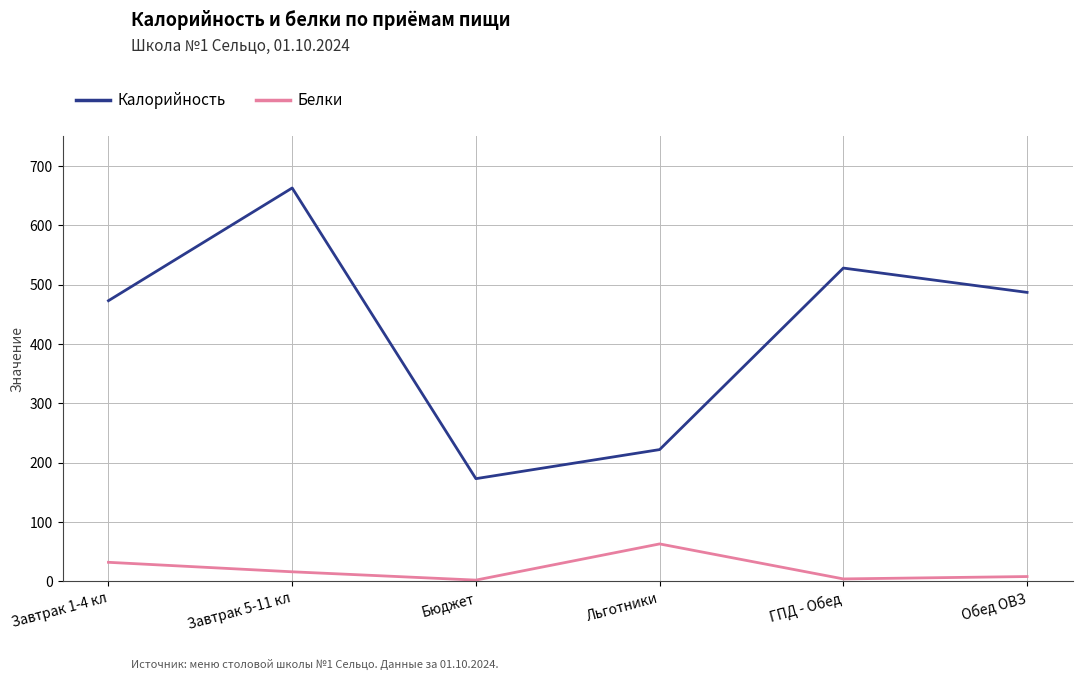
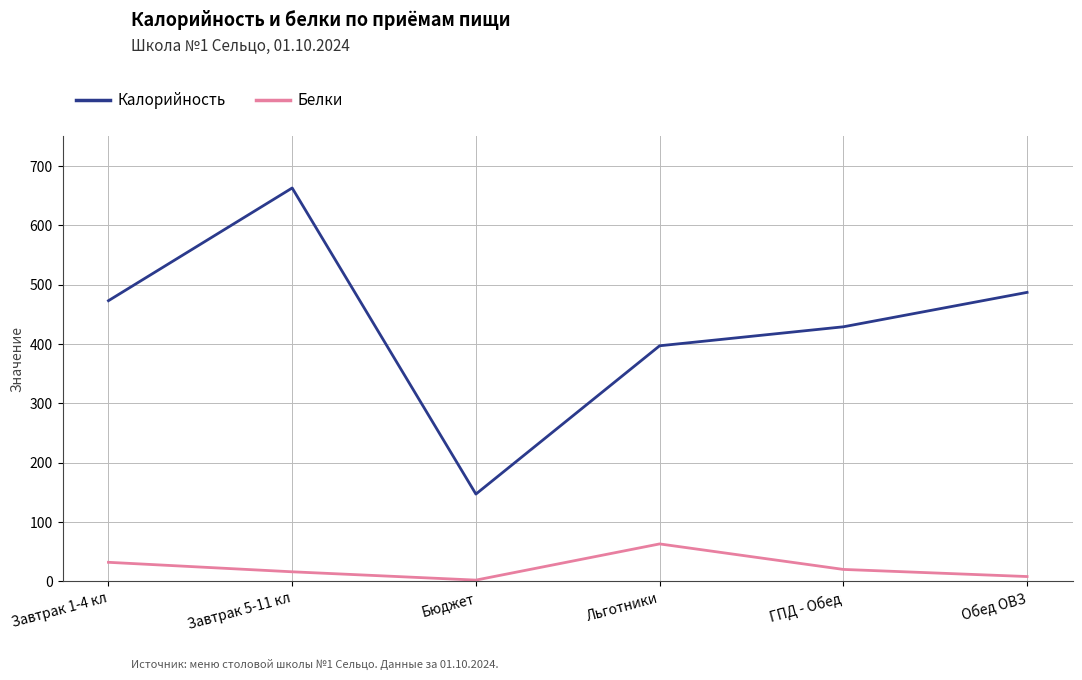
  {
    "Калорийность": {
      "Завтрак 1-4 кл": 470,
      "Завтрак 5-11 кл": 660,
-     "Бюджет": 170,
-     "Льготники": 220,
-     "ГПД - Обед": 530,
+     "Бюджет": 150,
+     "Льготники": 400,
+     "ГПД - Обед": 430,
      "Обед ОВЗ": 490
    },
    "Белки": {
      "Завтрак 1-4 кл": 30,
      "Завтрак 5-11 кл": 20,
      "Бюджет": 0,
      "Льготники": 60,
-     "ГПД - Обед": 0,
+     "ГПД - Обед": 20,
      "Обед ОВЗ": 10
    }
  }
